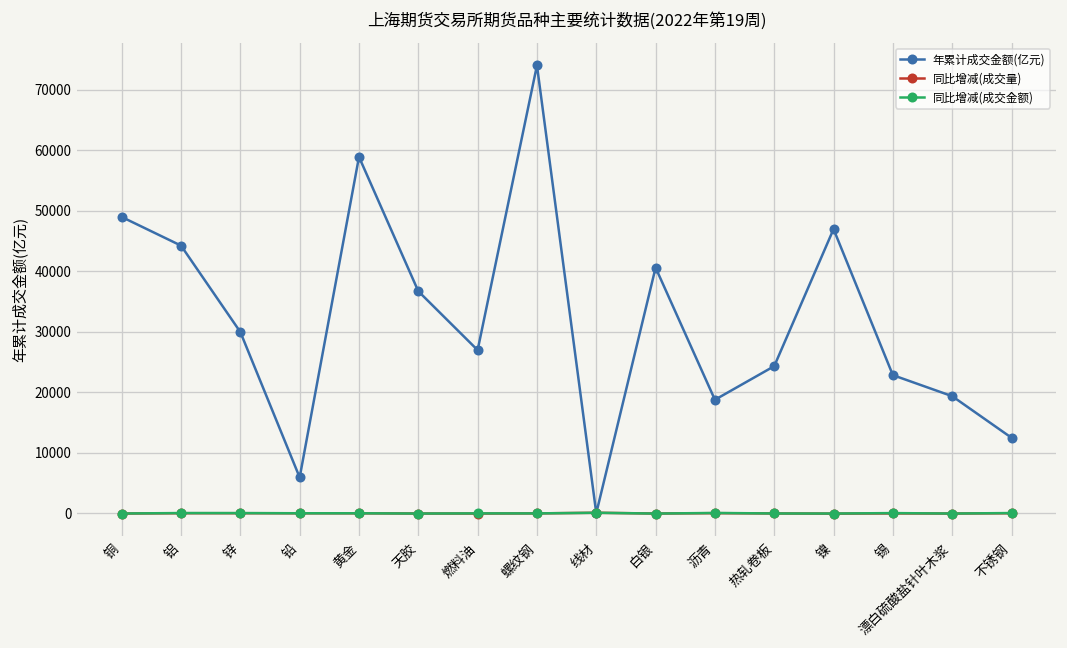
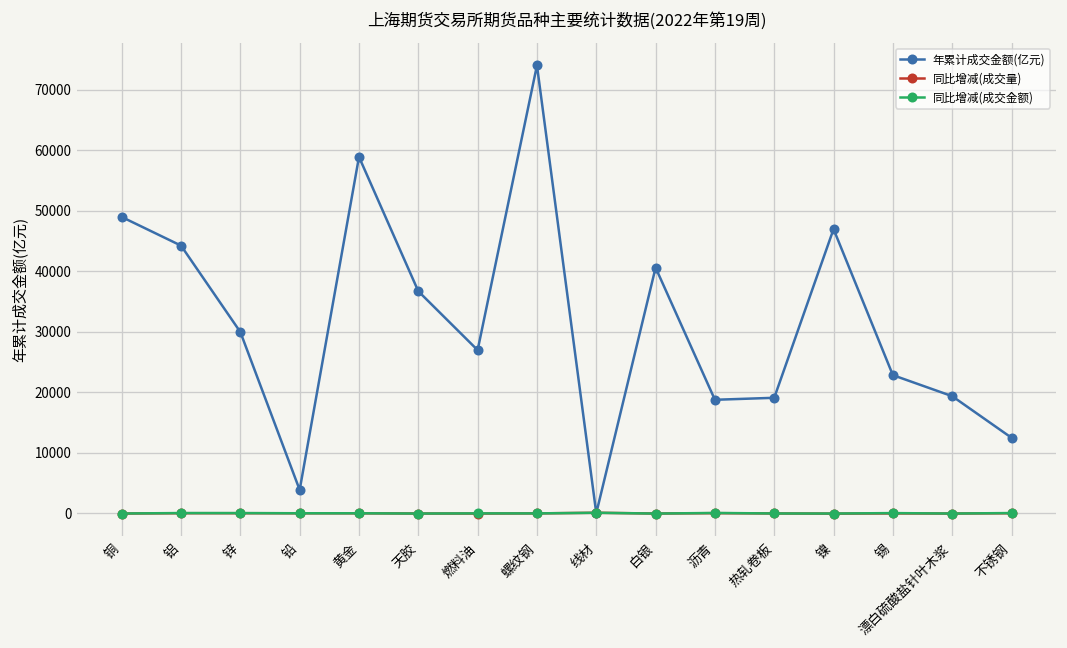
  {
    "年累计成交金额(亿元)": {
      "铜": 49000,
      "铝": 44000,
      "锌": 30000,
-     "铅": 6000,
+     "铅": 4000,
      "黄金": 59000,
      "天胶": 37000,
      "燃料油": 27000,
      "螺纹钢": 74000,
      "白银": 41000,
      "沥青": 19000,
-     "热轧卷板": 24000,
+     "热轧卷板": 19000,
      "镍": 47000,
      "锡": 23000,
      "漂白硫酸盐针叶木浆": 19000,
      "不锈钢": 12000
    },
    "同比增减(成交金额)": {
      "铜": 0,
      "铝": 0,
      "锌": 0,
      "铅": 0,
      "黄金": 0,
      "天胶": 0,
      "燃料油": 0,
      "螺纹钢": 0,
      "白银": 0,
      "沥青": 0,
      "热轧卷板": 0,
      "镍": 0,
      "锡": 0,
      "漂白硫酸盐针叶木浆": 0,
      "不锈钢": 0
    }
  }
